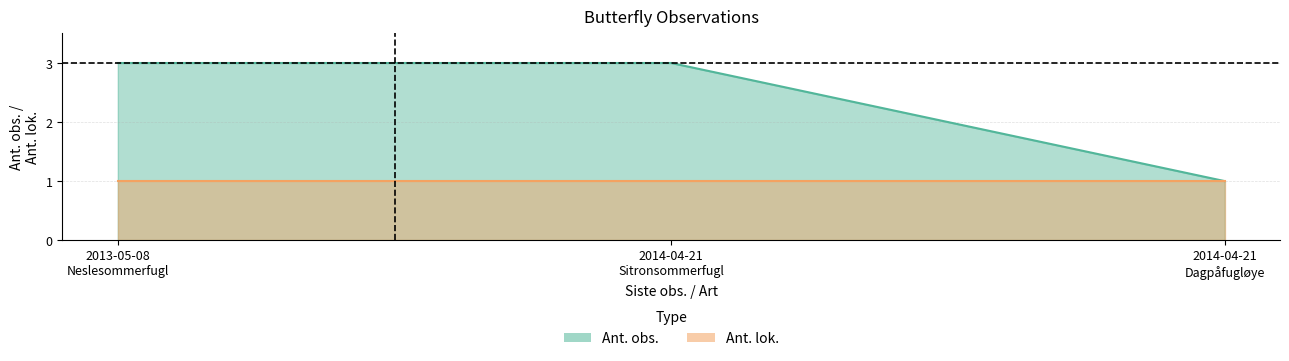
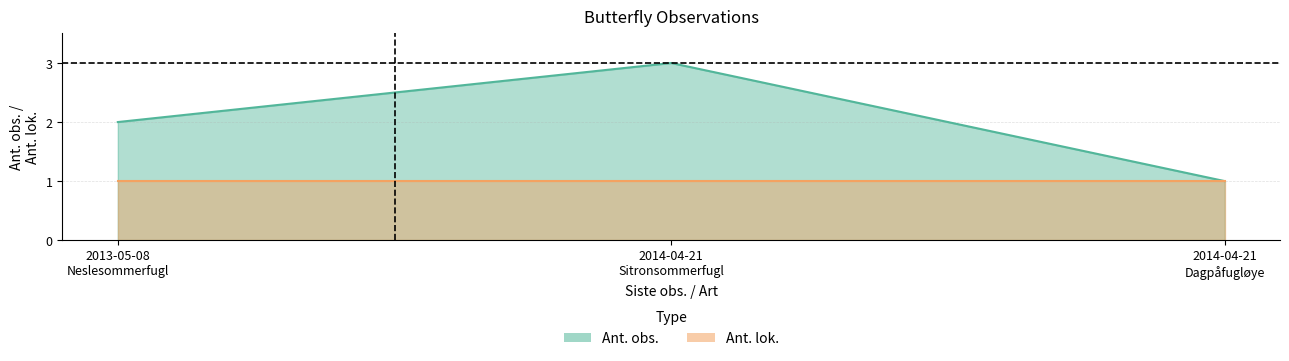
  {
    "Ant. obs.": {
-     "2013-05-08 Neslesommerfugl": 3,
+     "2013-05-08 Neslesommerfugl": 2,
      "2014-04-21 Sitronsommerfugl": 3
    },
    "Ant. lok.": {
      "2013-05-08 Neslesommerfugl": 1,
      "2014-04-21 Sitronsommerfugl": 1
    }
  }
